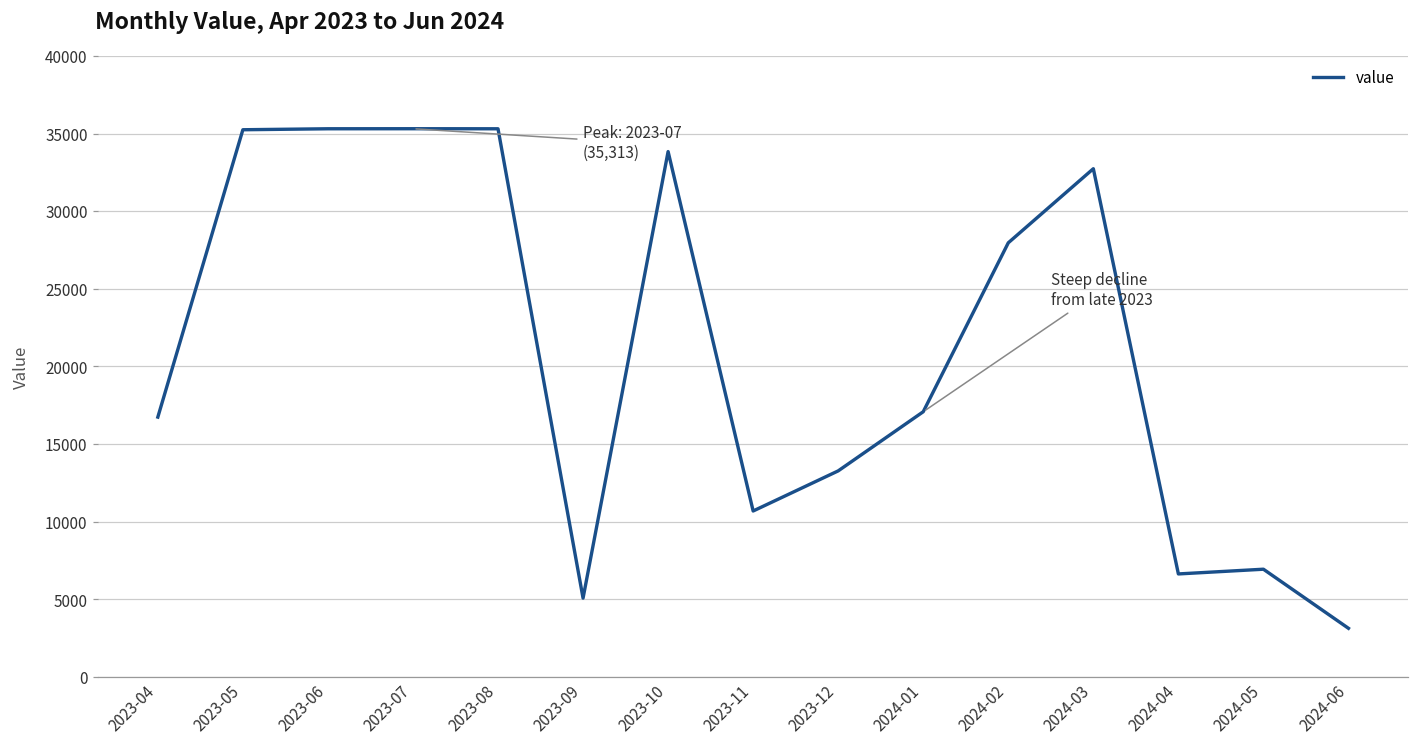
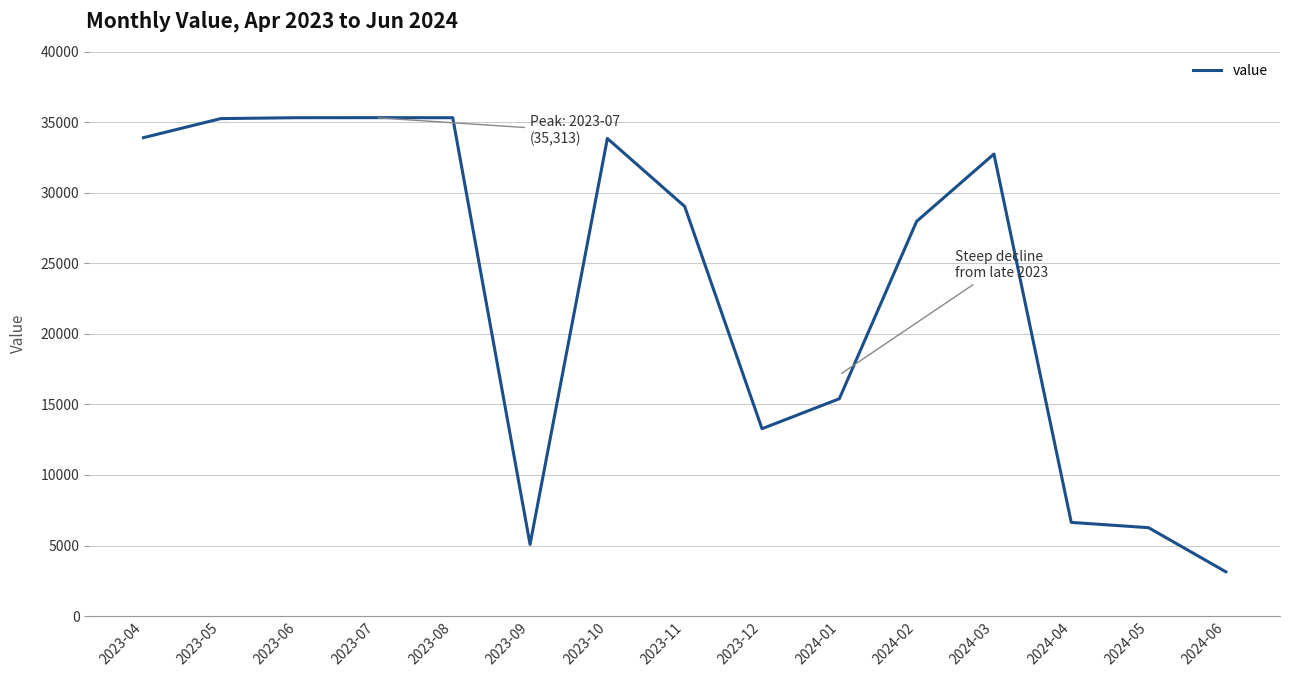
  {
-   "2023-04": 16700,
+   "2023-04": 33900,
    "2023-05": 35200,
    "2023-06": 35300,
    "2023-07": 35300,
    "2023-09": 5100,
-   "2023-11": 10700,
+   "2023-11": 29000,
    "2023-12": 13300,
-   "2024-01": 17100,
+   "2024-01": 15400,
    "2024-02": 28000,
    "2024-03": 32700,
    "2024-04": 6600,
-   "2024-05": 6900,
+   "2024-05": 6300,
    "2024-06": 3100
  }
